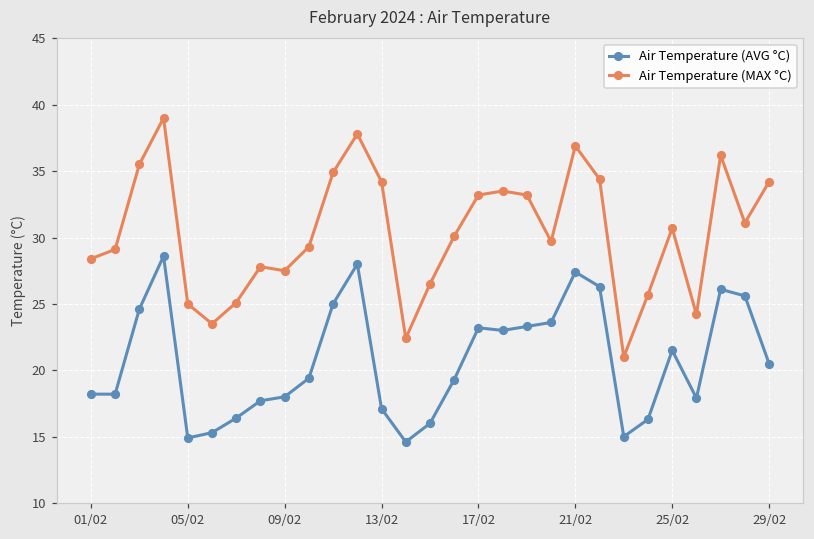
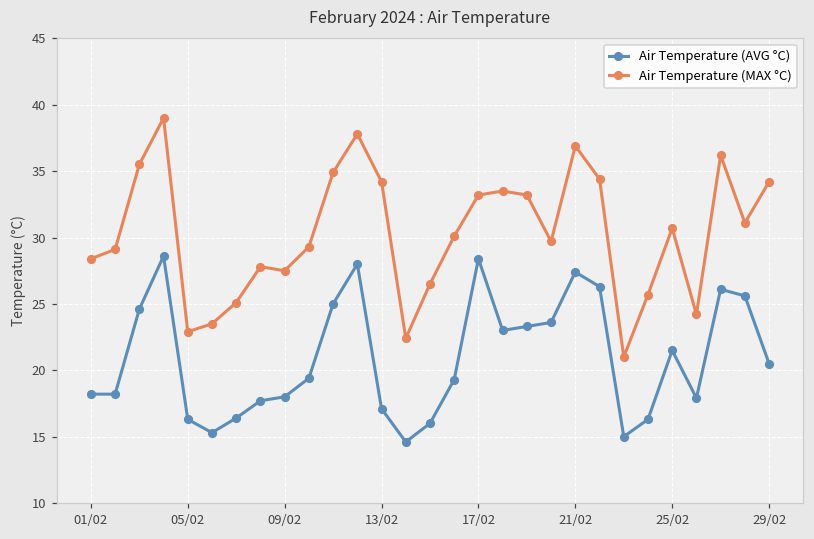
  {
    "Air Temperature (AVG °C)": {
      "01/02": 18.2,
-     "05/02": 14.9,
+     "05/02": 16.3,
      "09/02": 18.0,
      "13/02": 17.1,
-     "17/02": 23.2,
+     "17/02": 28.4,
      "21/02": 27.4,
      "25/02": 21.5,
      "29/02": 20.5
    },
    "Air Temperature (MAX °C)": {
      "01/02": 28.4,
-     "05/02": 25.0,
+     "05/02": 22.9,
      "09/02": 27.5,
      "13/02": 34.2,
      "17/02": 33.2,
      "21/02": 36.9,
      "25/02": 30.7,
      "29/02": 34.2
    }
  }
